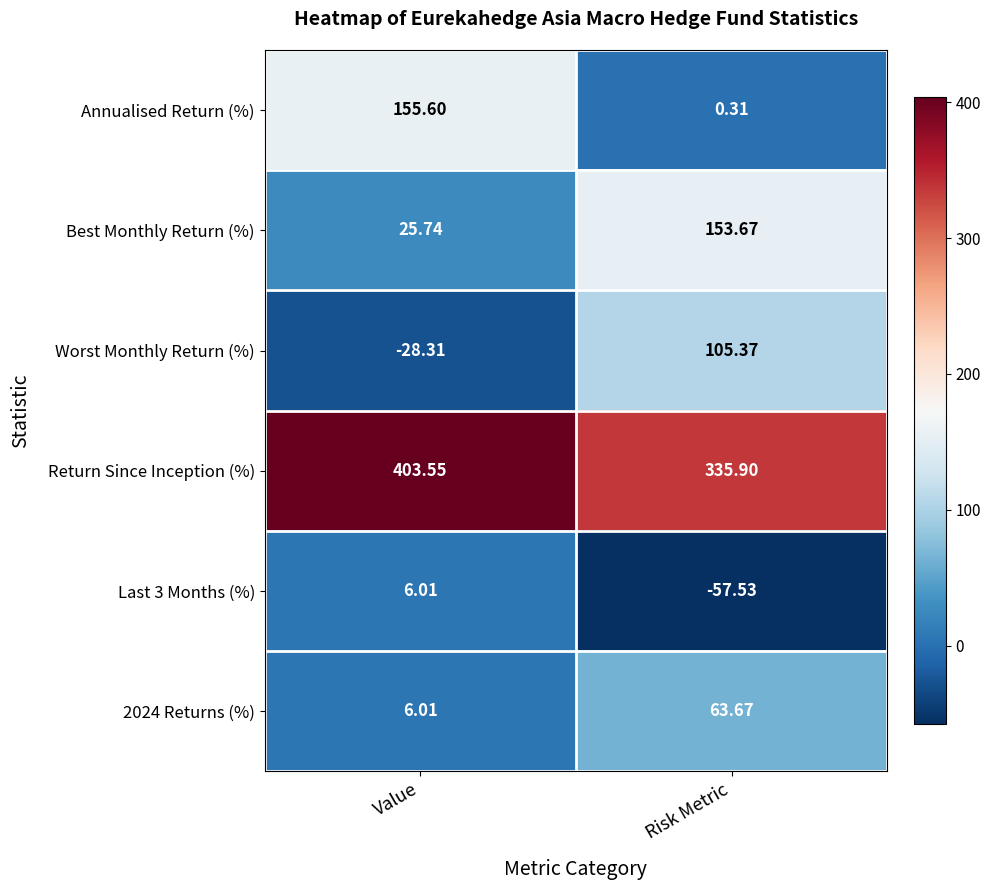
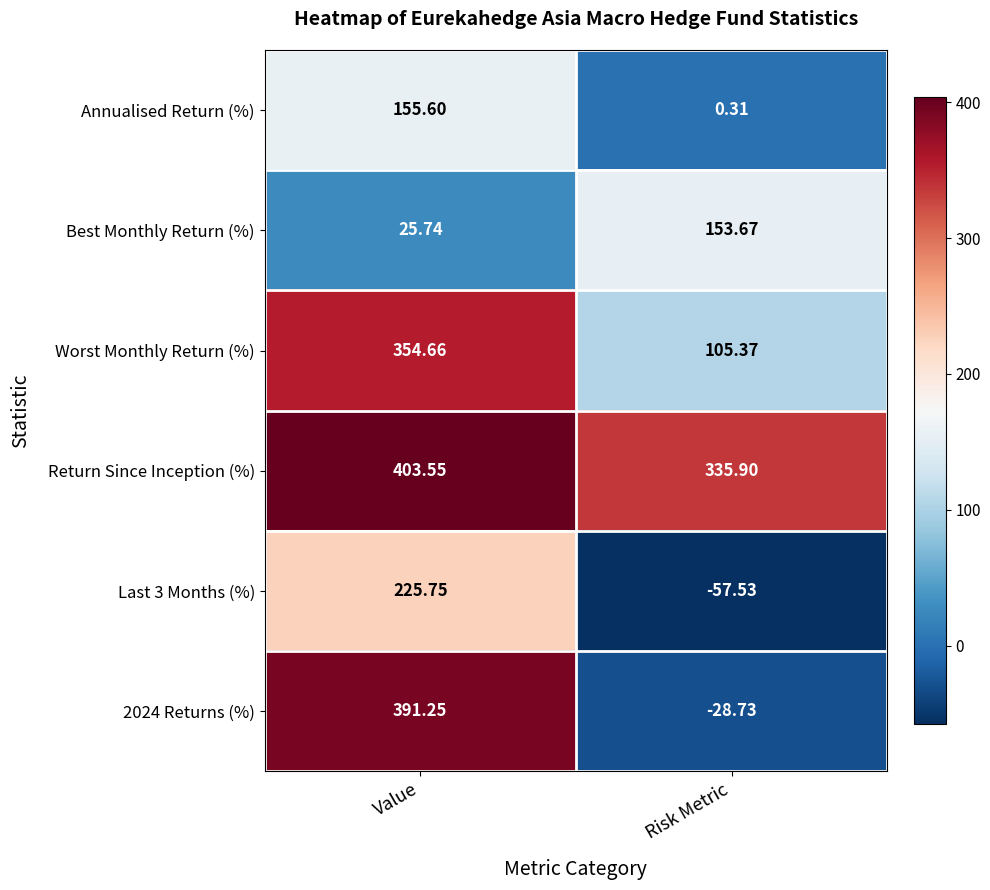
  {
    "Annualised Return (%)": {
      "Value": 155.60,
      "Risk Metric": 0.31
    },
    "Best Monthly Return (%)": {
      "Value": 25.74,
      "Risk Metric": 153.67
    },
    "Worst Monthly Return (%)": {
-     "Value": -28.31,
+     "Value": 354.66,
      "Risk Metric": 105.37
    },
    "Return Since Inception (%)": {
      "Value": 403.55,
      "Risk Metric": 335.90
    },
    "Last 3 Months (%)": {
-     "Value": 6.01,
+     "Value": 225.75,
      "Risk Metric": -57.53
    },
    "2024 Returns (%)": {
-     "Value": 6.01,
-     "Risk Metric": 63.67
+     "Value": 391.25,
+     "Risk Metric": -28.73
    }
  }
